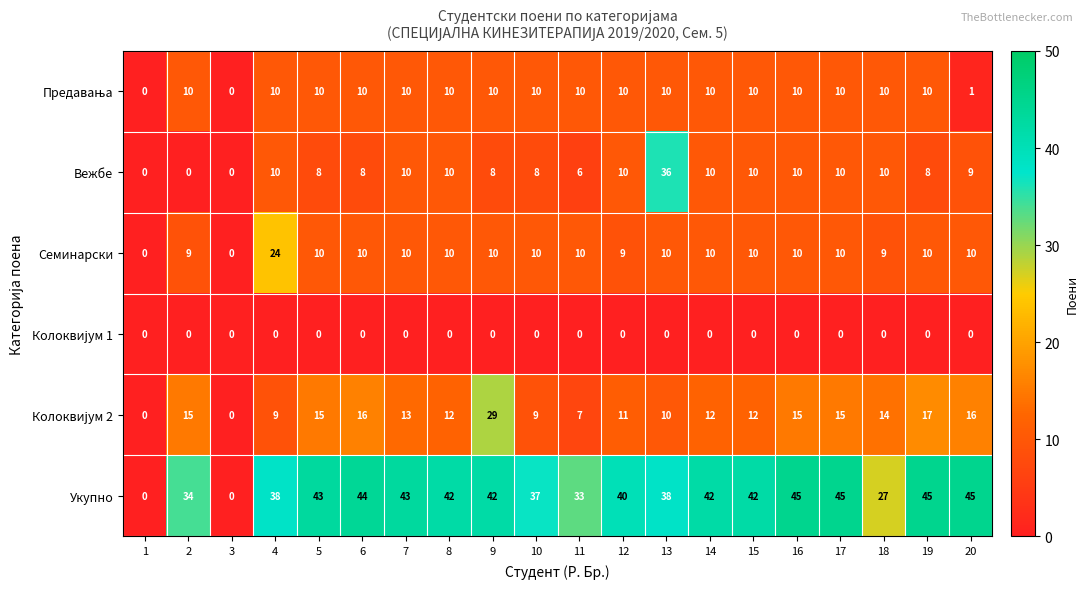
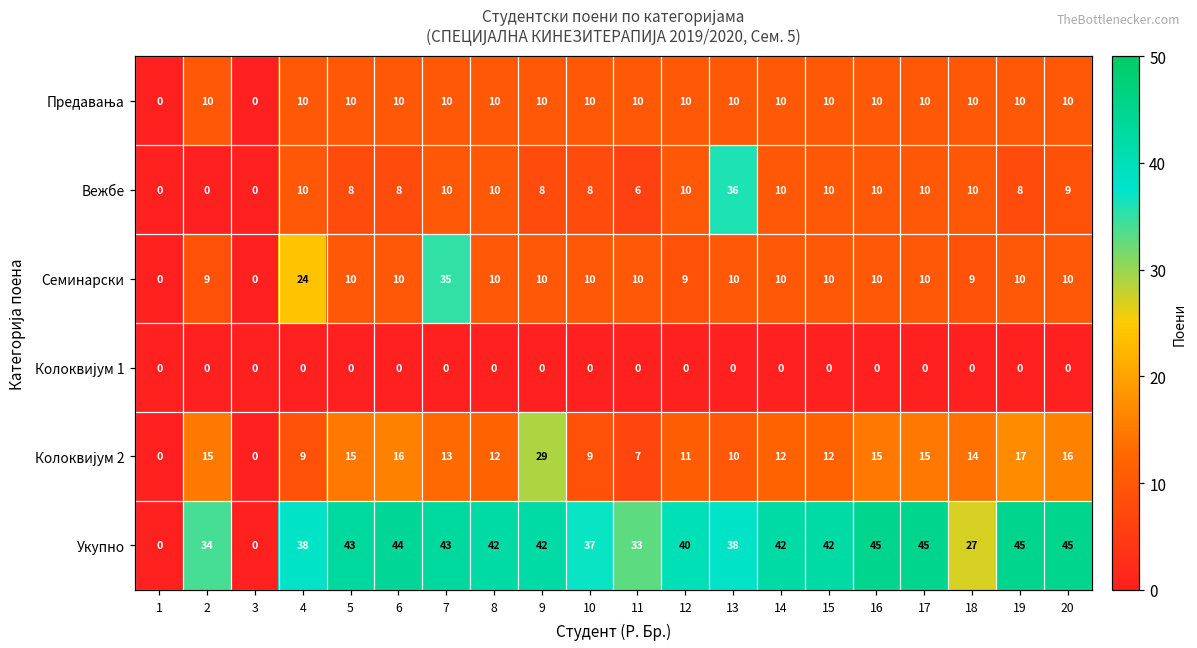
  {
    "Предавања": {
      "1": 0,
      "2": 10,
      "3": 0,
      "4": 10,
      "5": 10,
      "6": 10,
      "7": 10,
      "8": 10,
      "9": 10,
      "10": 10,
      "11": 10,
      "12": 10,
      "13": 10,
      "14": 10,
      "15": 10,
      "16": 10,
      "17": 10,
      "18": 10,
      "19": 10,
-     "20": 1
+     "20": 10
    },
    "Вежбе": {
      "1": 0,
      "2": 0,
      "3": 0,
      "4": 10,
      "5": 8,
      "6": 8,
      "7": 10,
      "8": 10,
      "9": 8,
      "10": 8,
      "11": 6,
      "12": 10,
      "13": 36,
      "14": 10,
      "15": 10,
      "16": 10,
      "17": 10,
      "18": 10,
      "19": 8,
      "20": 9
    },
    "Семинарски": {
      "1": 0,
      "2": 9,
      "3": 0,
      "4": 24,
      "5": 10,
      "6": 10,
-     "7": 10,
+     "7": 35,
      "8": 10,
      "9": 10,
      "10": 10,
      "11": 10,
      "12": 9,
      "13": 10,
      "14": 10,
      "15": 10,
      "16": 10,
      "17": 10,
      "18": 9,
      "19": 10,
      "20": 10
    },
    "Колоквијум 1": {
      "1": 0,
      "2": 0,
      "3": 0,
      "4": 0,
      "5": 0,
      "6": 0,
      "7": 0,
      "8": 0,
      "9": 0,
      "10": 0,
      "11": 0,
      "12": 0,
      "13": 0,
      "14": 0,
      "15": 0,
      "16": 0,
      "17": 0,
      "18": 0,
      "19": 0,
      "20": 0
    },
    "Колоквијум 2": {
      "1": 0,
      "2": 15,
      "3": 0,
      "4": 9,
      "5": 15,
      "6": 16,
      "7": 13,
      "8": 12,
      "9": 29,
      "10": 9,
      "11": 7,
      "12": 11,
      "13": 10,
      "14": 12,
      "15": 12,
      "16": 15,
      "17": 15,
      "18": 14,
      "19": 17,
      "20": 16
    },
    "Укупно": {
      "1": 0,
      "2": 34,
      "3": 0,
      "4": 38,
      "5": 43,
      "6": 44,
      "7": 43,
      "8": 42,
      "9": 42,
      "10": 37,
      "11": 33,
      "12": 40,
      "13": 38,
      "14": 42,
      "15": 42,
      "16": 45,
      "17": 45,
      "18": 27,
      "19": 45,
      "20": 45
    }
  }
